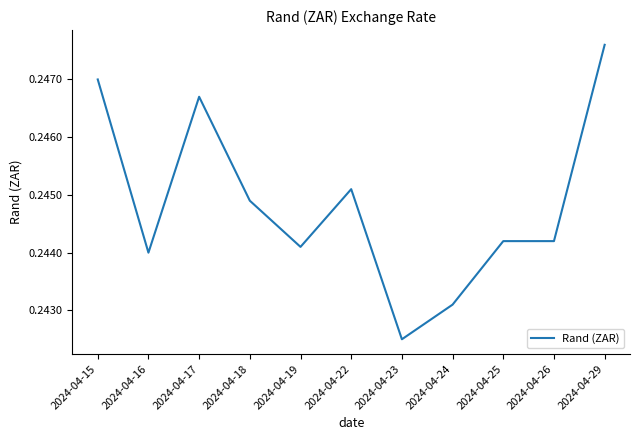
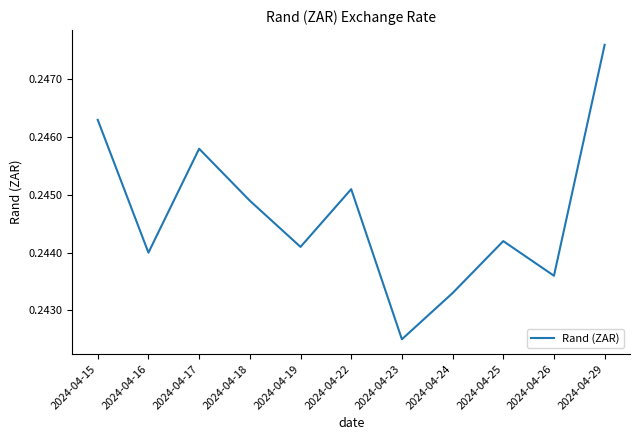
  {
-   "2024-04-15": 0.2470,
+   "2024-04-15": 0.2463,
    "2024-04-16": 0.2440,
-   "2024-04-17": 0.2467,
+   "2024-04-17": 0.2458,
    "2024-04-18": 0.2449,
    "2024-04-19": 0.2441,
    "2024-04-22": 0.2451,
    "2024-04-23": 0.2425,
-   "2024-04-24": 0.2431,
+   "2024-04-24": 0.2433,
    "2024-04-25": 0.2442,
-   "2024-04-26": 0.2442,
+   "2024-04-26": 0.2436,
    "2024-04-29": 0.2476
  }
